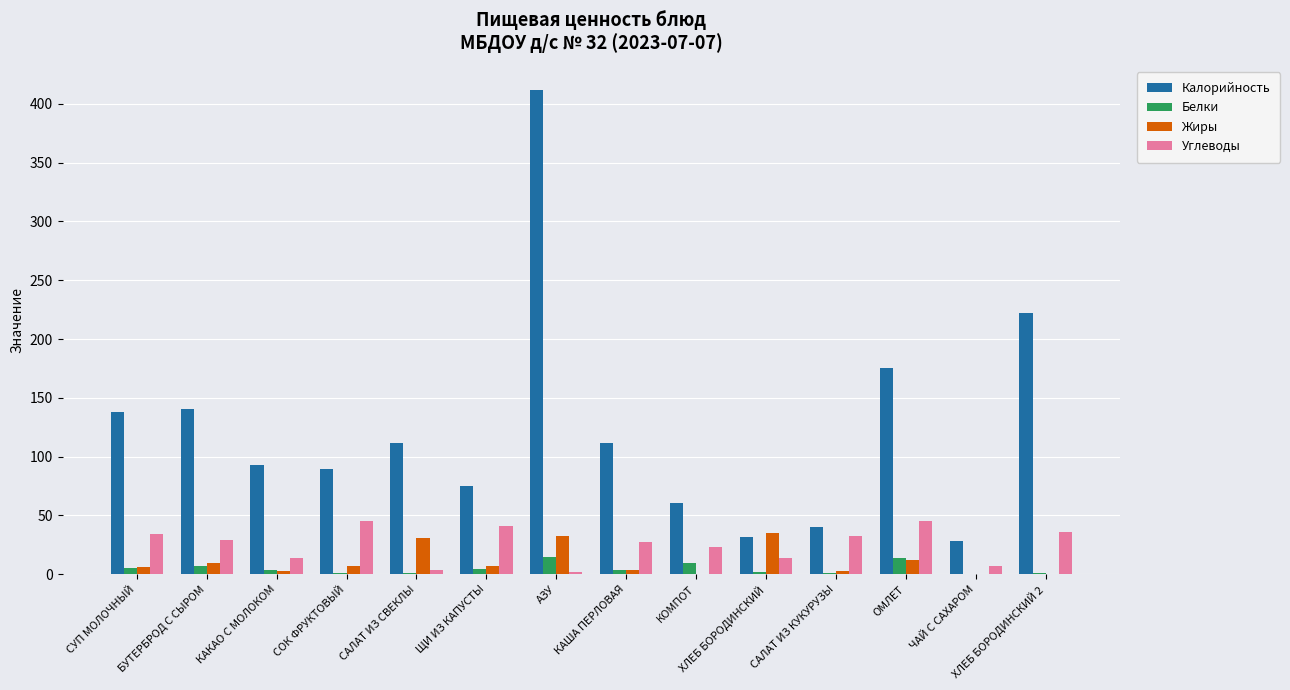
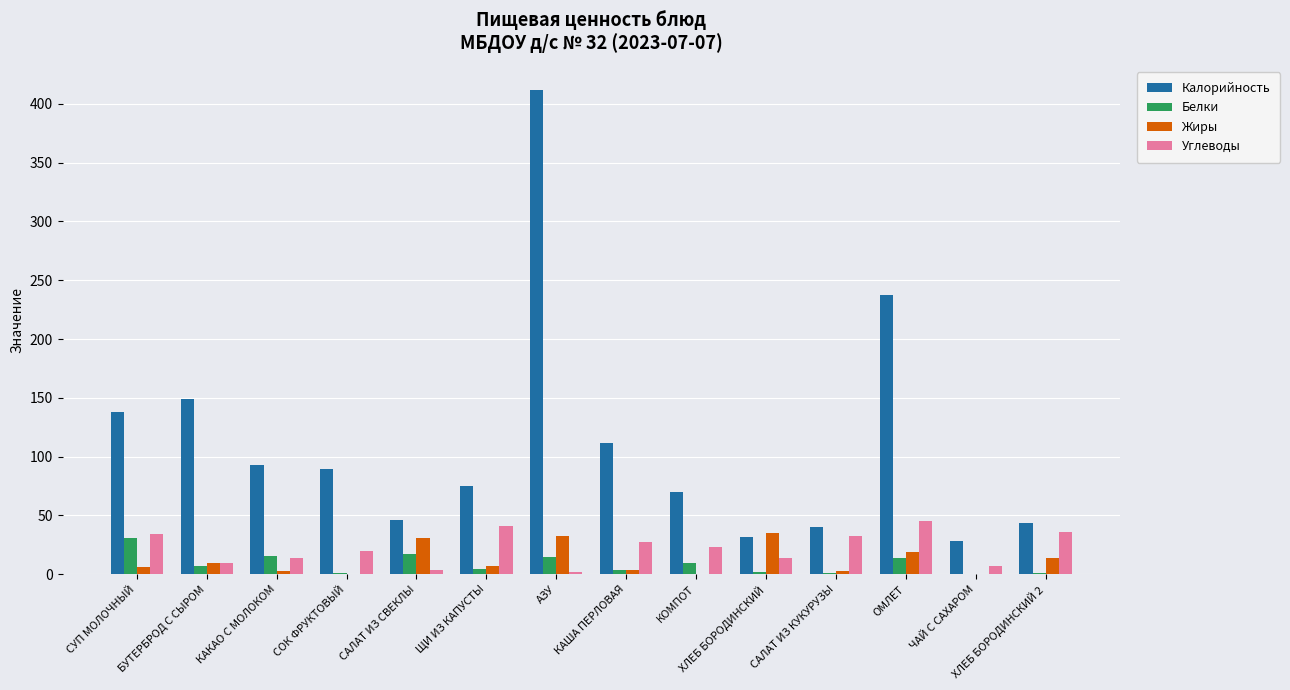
  {
    "Калорийность": {
      "СУП МОЛОЧНЫЙ": 138,
-     "БУТЕРБРОД С СЫРОМ": 140,
+     "БУТЕРБРОД С СЫРОМ": 149,
      "КАКАО С МОЛОКОМ": 93,
      "СОК ФРУКТОВЫЙ": 89,
-     "САЛАТ ИЗ СВЕКЛЫ": 112,
+     "САЛАТ ИЗ СВЕКЛЫ": 46,
      "ЩИ ИЗ КАПУСТЫ": 75,
      "АЗУ": 412,
      "КАША ПЕРЛОВАЯ": 111,
-     "КОМПОТ": 61,
+     "КОМПОТ": 70,
      "ХЛЕБ БОРОДИНСКИЙ": 32,
      "САЛАТ ИЗ КУКУРУЗЫ": 40,
-     "ОМЛЕТ": 176,
+     "ОМЛЕТ": 237,
      "ЧАЙ С САХАРОМ": 29,
-     "ХЛЕБ БОРОДИНСКИЙ 2": 222
+     "ХЛЕБ БОРОДИНСКИЙ 2": 44
    },
    "Белки": {
-     "СУП МОЛОЧНЫЙ": 6,
+     "СУП МОЛОЧНЫЙ": 31,
      "БУТЕРБРОД С СЫРОМ": 7,
-     "КАКАО С МОЛОКОМ": 3,
-     "САЛАТ ИЗ СВЕКЛЫ": 1,
+     "КАКАО С МОЛОКОМ": 16,
+     "САЛАТ ИЗ СВЕКЛЫ": 17,
      "ЩИ ИЗ КАПУСТЫ": 4,
      "АЗУ": 15,
      "КАША ПЕРЛОВАЯ": 4,
      "КОМПОТ": 10,
      "ОМЛЕТ": 13,
      "ЧАЙ С САХАРОМ": 0
    },
    "Жиры": {
      "СУП МОЛОЧНЫЙ": 6,
      "БУТЕРБРОД С СЫРОМ": 10,
      "КАКАО С МОЛОКОМ": 3,
-     "СОК ФРУКТОВЫЙ": 7,
+     "СОК ФРУКТОВЫЙ": 0,
      "САЛАТ ИЗ СВЕКЛЫ": 31,
      "ЩИ ИЗ КАПУСТЫ": 7,
      "АЗУ": 32,
      "КАША ПЕРЛОВАЯ": 4,
      "ХЛЕБ БОРОДИНСКИЙ": 35,
      "САЛАТ ИЗ КУКУРУЗЫ": 2,
-     "ОМЛЕТ": 12,
+     "ОМЛЕТ": 19,
      "ЧАЙ С САХАРОМ": 0,
-     "ХЛЕБ БОРОДИНСКИЙ 2": 0
+     "ХЛЕБ БОРОДИНСКИЙ 2": 14
    },
    "Углеводы": {
      "СУП МОЛОЧНЫЙ": 34,
-     "БУТЕРБРОД С СЫРОМ": 30,
+     "БУТЕРБРОД С СЫРОМ": 10,
      "КАКАО С МОЛОКОМ": 14,
-     "СОК ФРУКТОВЫЙ": 45,
+     "СОК ФРУКТОВЫЙ": 20,
      "САЛАТ ИЗ СВЕКЛЫ": 4,
      "ЩИ ИЗ КАПУСТЫ": 41,
      "КАША ПЕРЛОВАЯ": 28,
      "КОМПОТ": 23,
      "ХЛЕБ БОРОДИНСКИЙ": 14,
      "САЛАТ ИЗ КУКУРУЗЫ": 33,
      "ОМЛЕТ": 45,
      "ЧАЙ С САХАРОМ": 7,
      "ХЛЕБ БОРОДИНСКИЙ 2": 36
    }
  }
